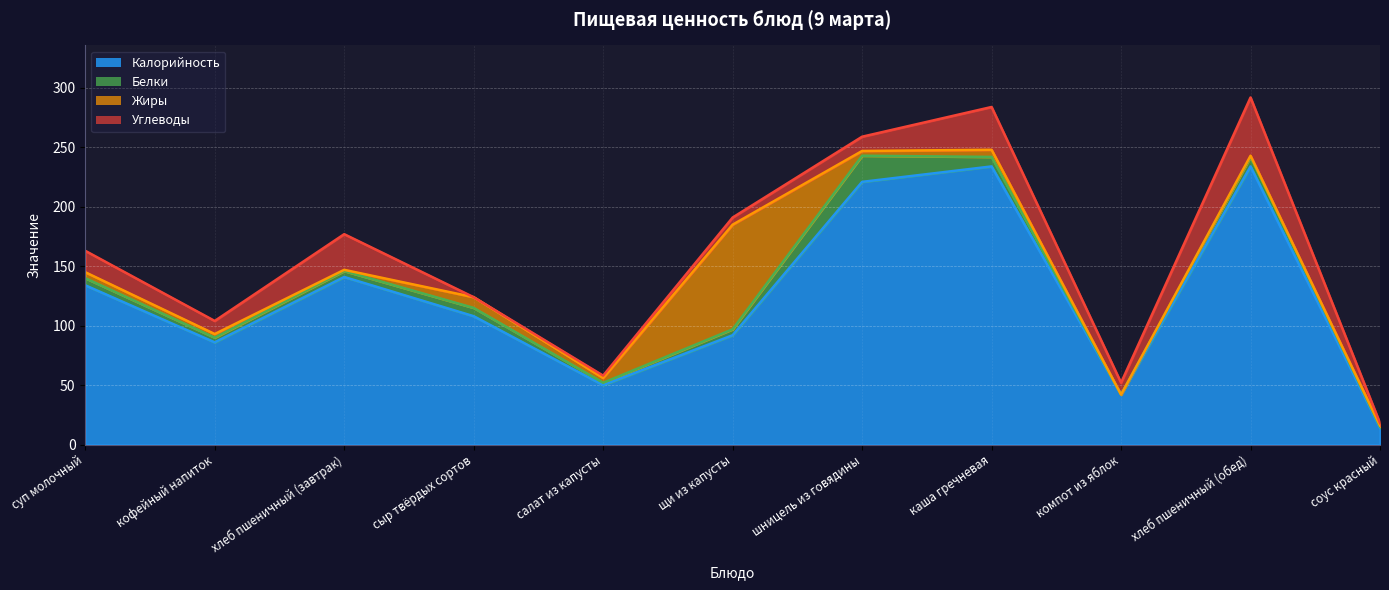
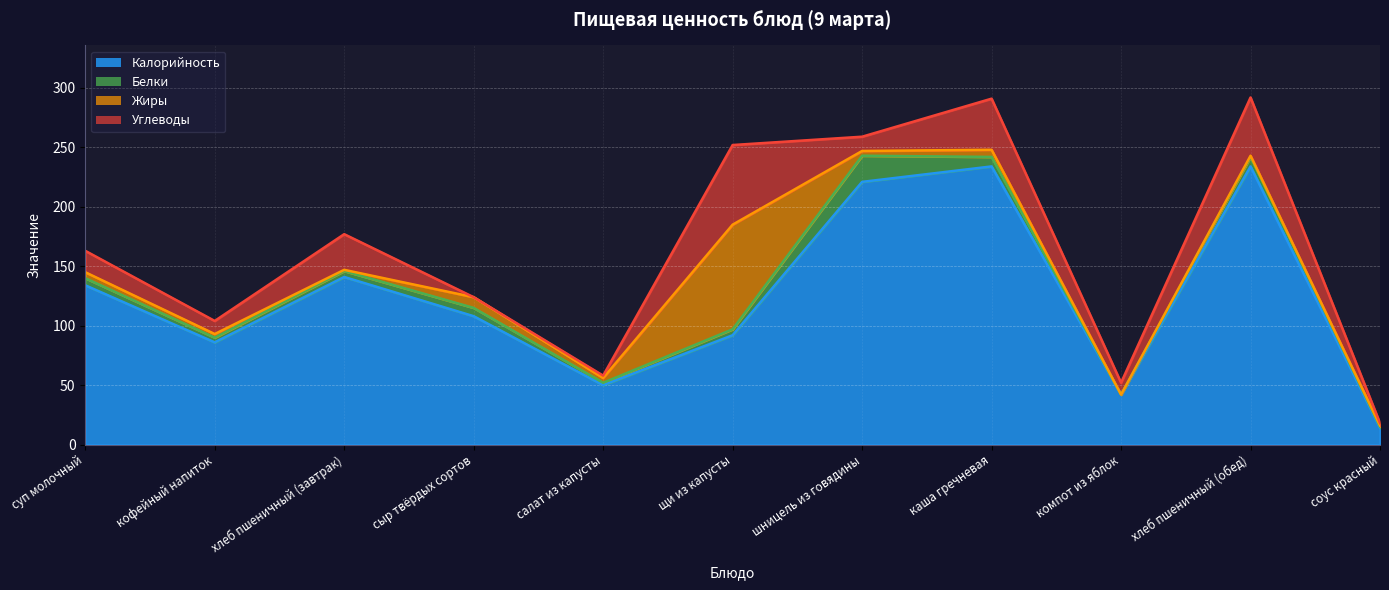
  {
    "Калорийность": {
      "суп молочный": 134,
      "кофейный напиток": 86,
      "хлеб пшеничный (завтрак)": 141,
      "сыр твёрдых сортов": 108,
      "щи из капусты": 92,
      "шницель из говядины": 221,
      "каша гречневая": 234,
      "хлеб пшеничный (обед)": 234
    },
    "Белки": {
      "суп молочный": 6,
      "кофейный напиток": 4,
      "сыр твёрдых сортов": 7,
      "щи из капусты": 5,
      "шницель из говядины": 22,
      "каша гречневая": 8
    },
    "Жиры": {
      "суп молочный": 5,
      "кофейный напиток": 3,
      "щи из капусты": 88,
      "шницель из говядины": 4,
      "каша гречневая": 6
    },
    "Углеводы": {
      "суп молочный": 18,
      "кофейный напиток": 11,
      "хлеб пшеничный (завтрак)": 30,
-     "щи из капусты": 6,
+     "щи из капусты": 67,
      "шницель из говядины": 12,
-     "каша гречневая": 36,
+     "каша гречневая": 43,
      "компот из яблок": 10,
      "хлеб пшеничный (обед)": 49
    }
  }
